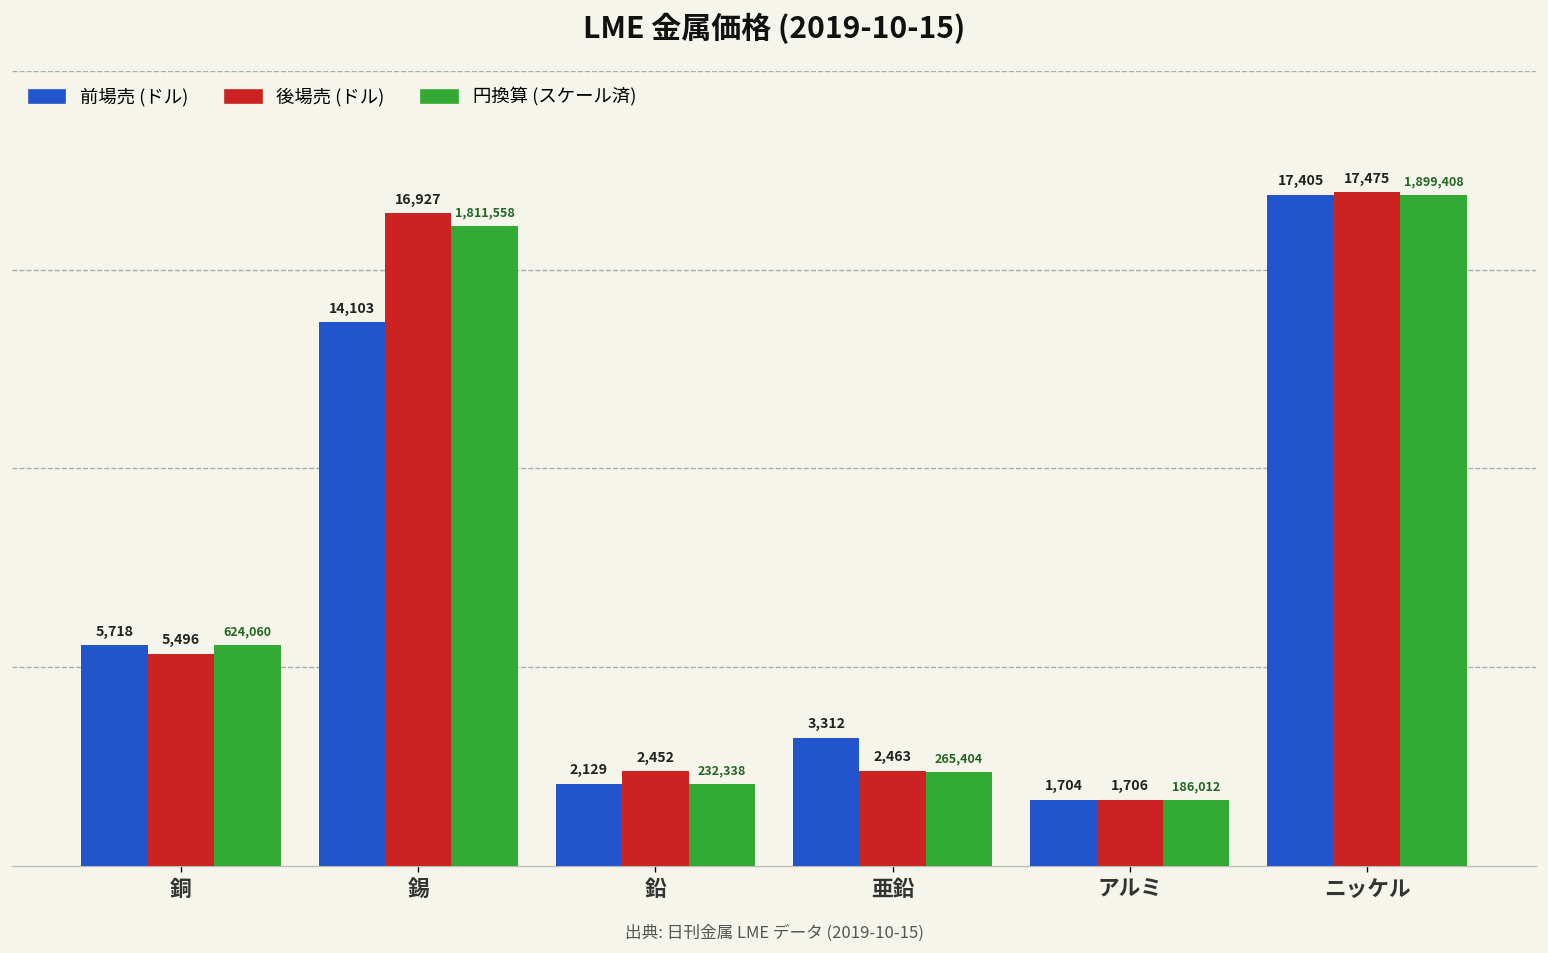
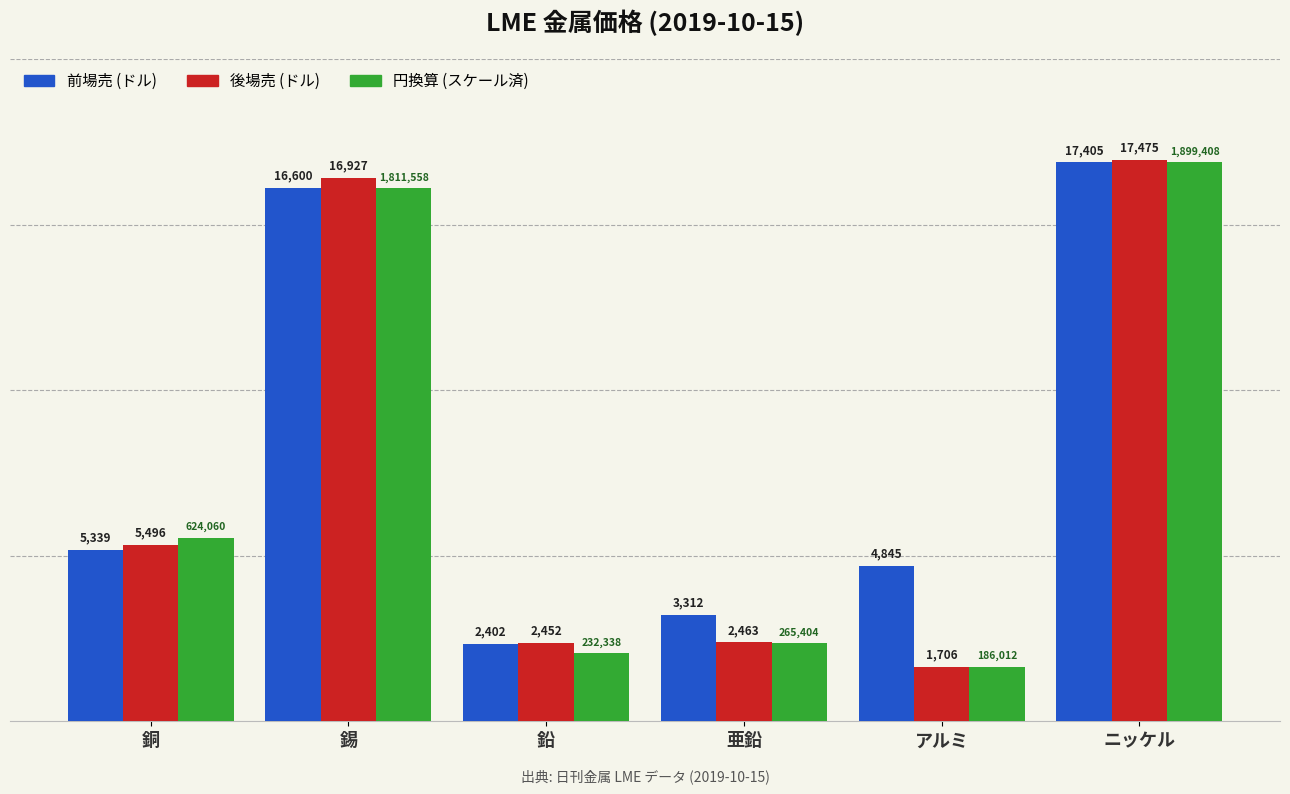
  {
    "前場売 (ドル)": {
-     "銅": "5,718",
-     "錫": "14,103",
-     "鉛": "2,129",
+     "銅": "5,339",
+     "錫": "16,600",
+     "鉛": "2,402",
      "亜鉛": "3,312",
-     "アルミ": "1,704",
+     "アルミ": "4,845",
      "ニッケル": "17,405"
    },
    "後場売 (ドル)": {
      "銅": "5,496",
      "錫": "16,927",
      "鉛": "2,452",
      "亜鉛": "2,463",
      "アルミ": "1,706",
      "ニッケル": "17,475"
    }
  }
